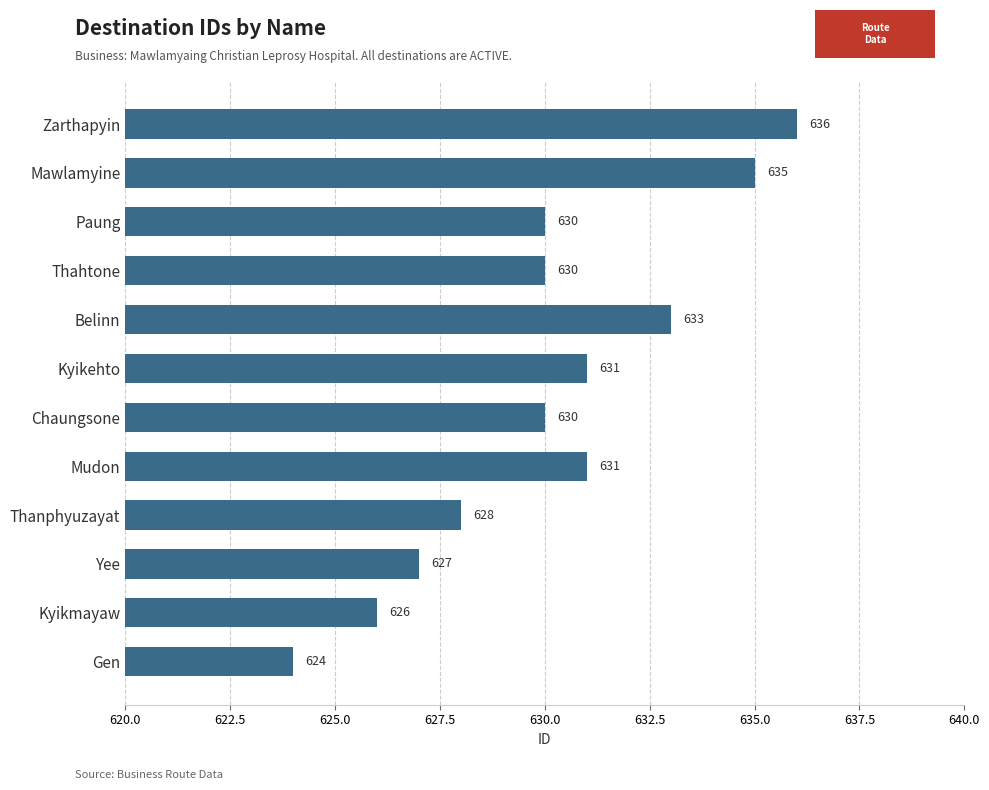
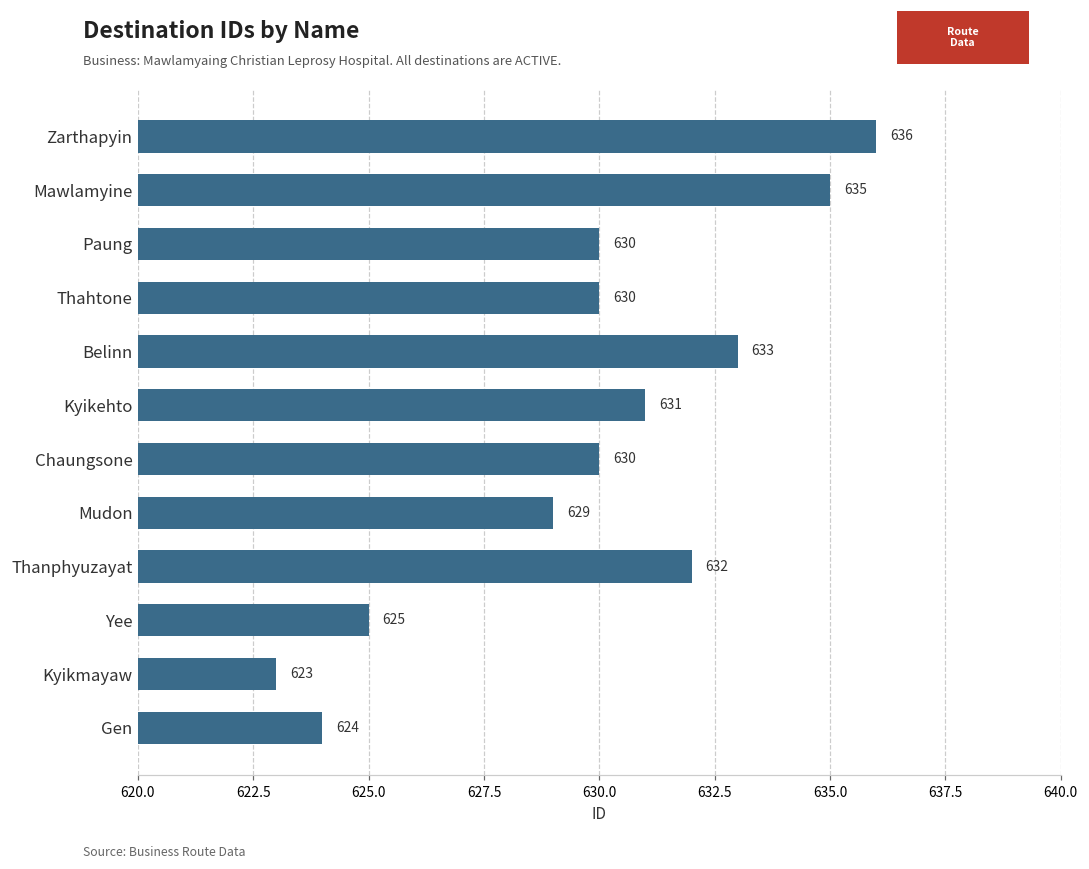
  {
    "Zarthapyin": 636,
    "Mawlamyine": 635,
    "Paung": 630,
    "Thahtone": 630,
    "Belinn": 633,
    "Kyikehto": 631,
    "Chaungsone": 630,
-   "Mudon": 631,
-   "Thanphyuzayat": 628,
-   "Yee": 627,
-   "Kyikmayaw": 626,
+   "Mudon": 629,
+   "Thanphyuzayat": 632,
+   "Yee": 625,
+   "Kyikmayaw": 623,
    "Gen": 624
  }
